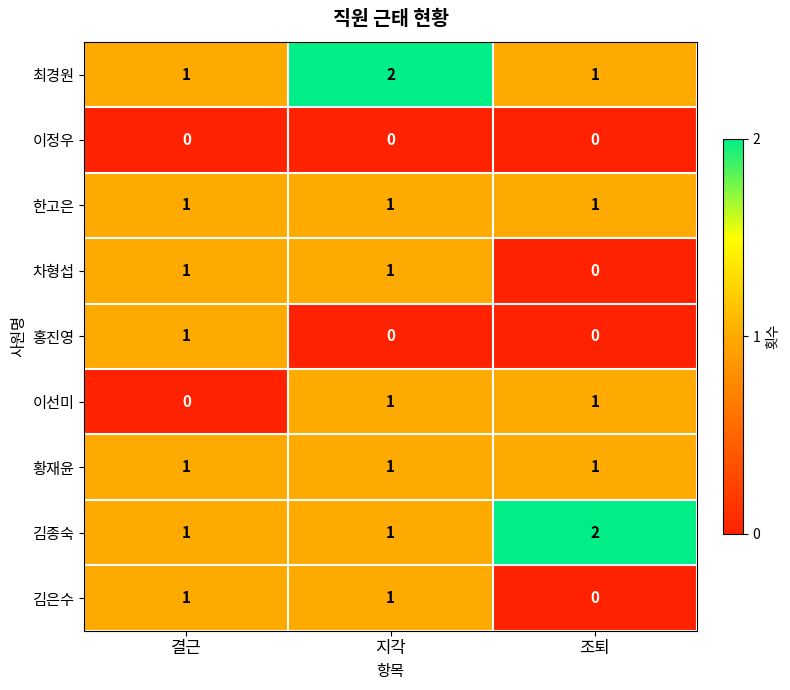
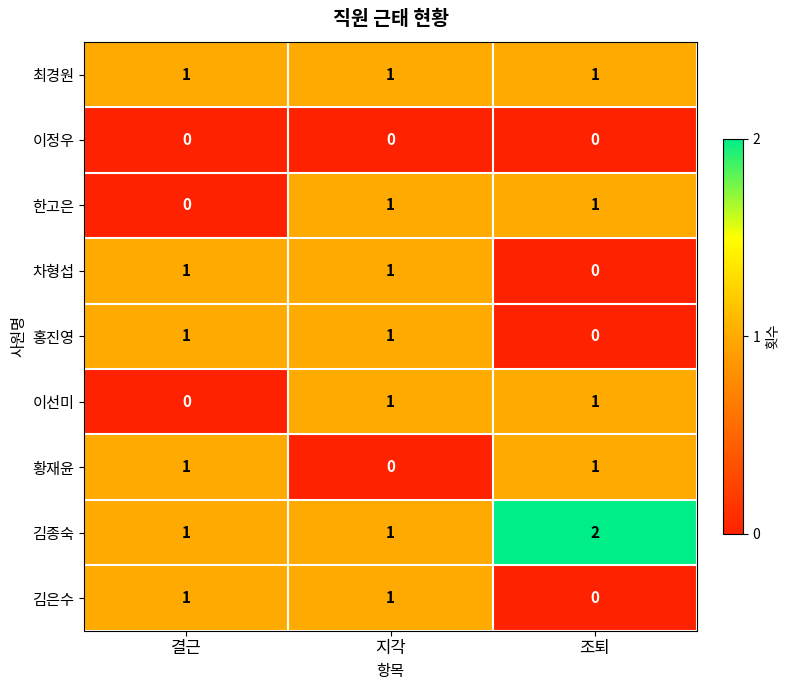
  {
    "최경원": {
      "결근": 1,
-     "지각": 2,
+     "지각": 1,
      "조퇴": 1
    },
    "이정우": {
      "결근": 0,
      "지각": 0,
      "조퇴": 0
    },
    "한고은": {
-     "결근": 1,
+     "결근": 0,
      "지각": 1,
      "조퇴": 1
    },
    "차형섭": {
      "결근": 1,
      "지각": 1,
      "조퇴": 0
    },
    "홍진영": {
      "결근": 1,
-     "지각": 0,
+     "지각": 1,
      "조퇴": 0
    },
    "이선미": {
      "결근": 0,
      "지각": 1,
      "조퇴": 1
    },
    "황재윤": {
      "결근": 1,
-     "지각": 1,
+     "지각": 0,
      "조퇴": 1
    },
    "김종숙": {
      "결근": 1,
      "지각": 1,
      "조퇴": 2
    },
    "김은수": {
      "결근": 1,
      "지각": 1,
      "조퇴": 0
    }
  }
